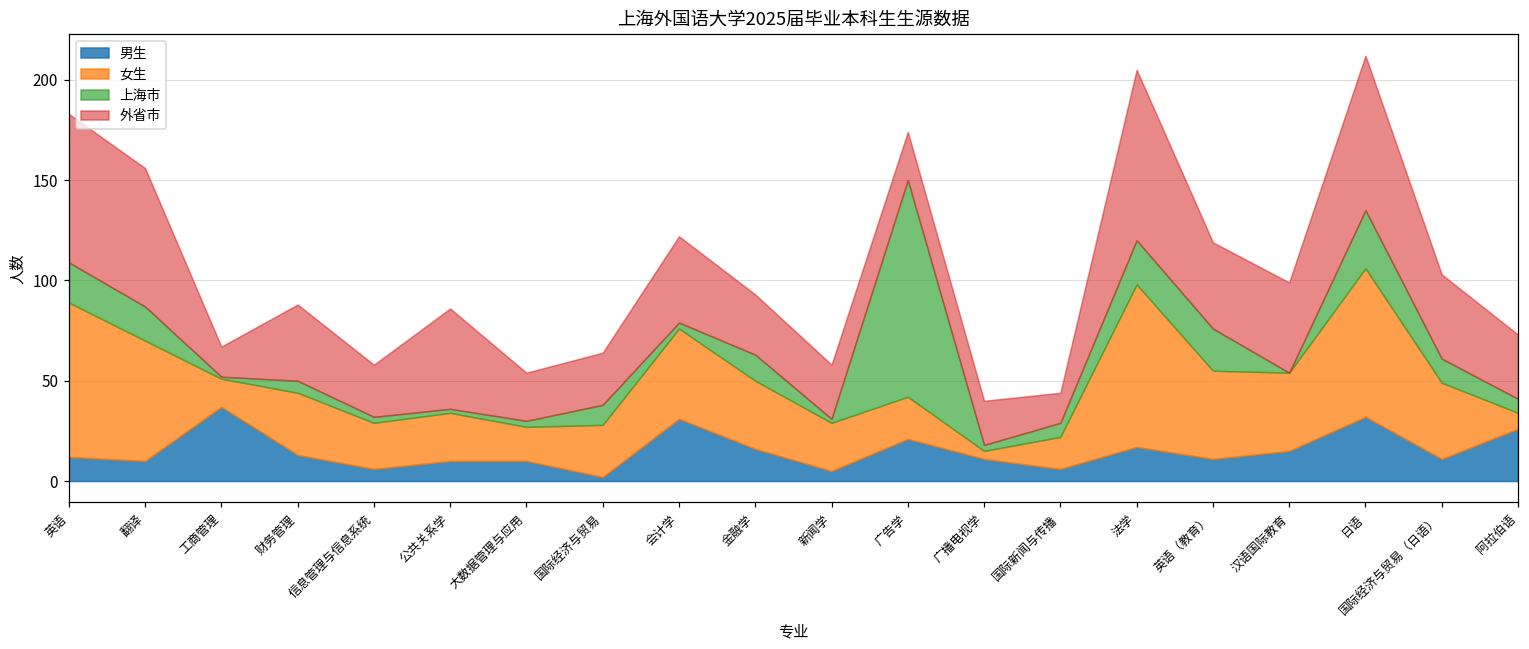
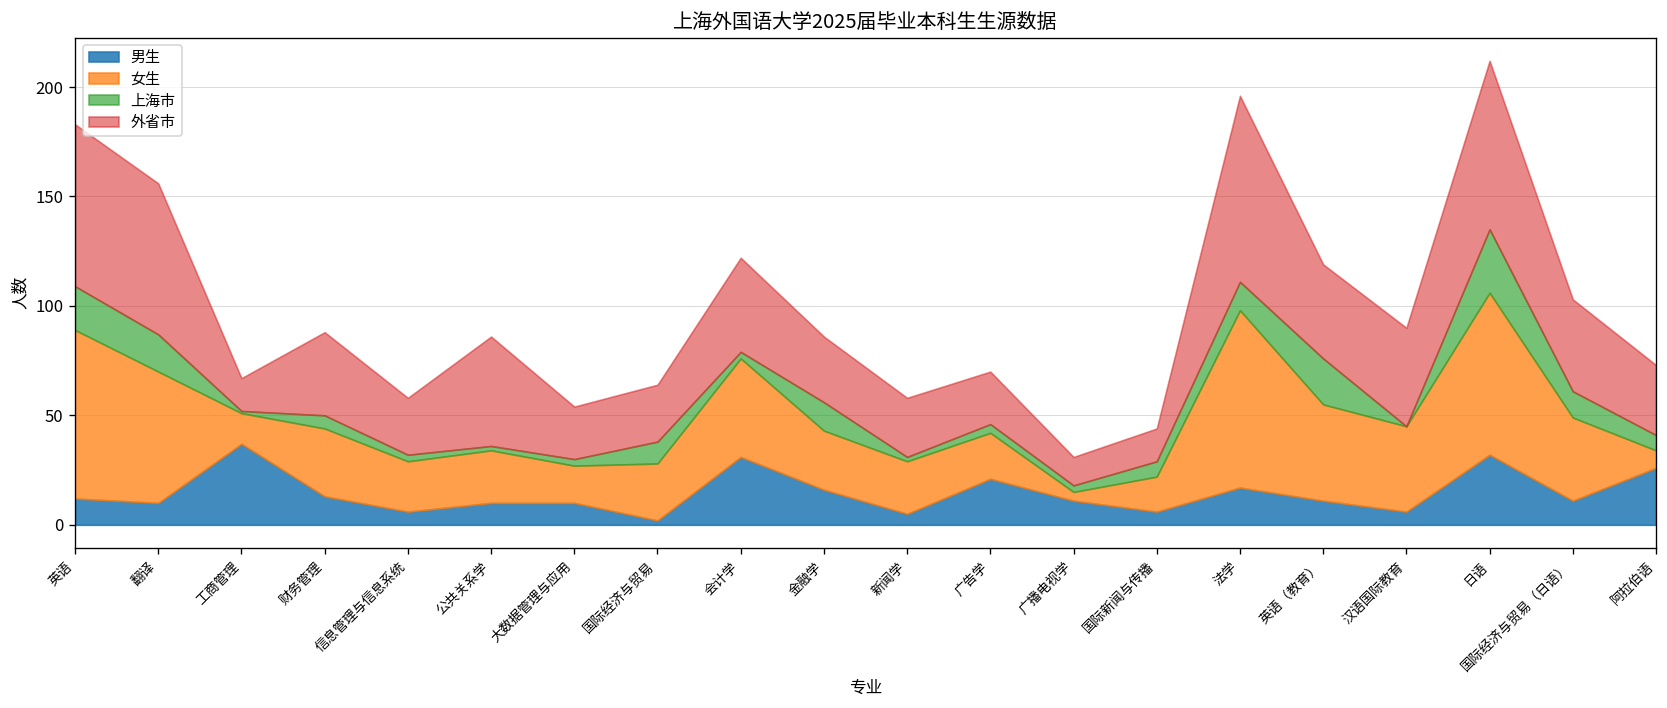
  {
    "男生": {
      "英语": 12,
      "翻译": 10,
      "工商管理": 37,
      "财务管理": 13,
      "信息管理与信息系统": 6,
      "公共关系学": 10,
      "大数据管理与应用": 10,
      "国际经济与贸易": 2,
      "会计学": 31,
      "金融学": 16,
      "新闻学": 5,
      "广告学": 21,
      "广播电视学": 11,
      "国际新闻与传播": 6,
      "法学": 17,
      "英语（教育）": 11,
-     "汉语国际教育": 15,
+     "汉语国际教育": 6,
      "日语": 32,
      "国际经济与贸易（日语）": 11,
      "阿拉伯语": 26
    },
    "女生": {
      "英语": 77,
      "翻译": 60,
      "财务管理": 31,
      "信息管理与信息系统": 23,
      "公共关系学": 24,
      "大数据管理与应用": 17,
      "国际经济与贸易": 26,
      "会计学": 45,
-     "金融学": 34,
+     "金融学": 27,
      "新闻学": 24,
      "广告学": 21,
      "广播电视学": 4,
      "国际新闻与传播": 16,
      "法学": 81,
      "英语（教育）": 44,
      "日语": 74,
      "国际经济与贸易（日语）": 38,
      "阿拉伯语": 8
    },
    "上海市": {
      "英语": 20,
      "翻译": 17,
      "财务管理": 6,
      "信息管理与信息系统": 3,
      "公共关系学": 2,
      "大数据管理与应用": 3,
      "国际经济与贸易": 10,
      "会计学": 3,
      "金融学": 13,
      "新闻学": 2,
-     "广告学": 108,
+     "广告学": 4,
      "广播电视学": 3,
      "国际新闻与传播": 7,
-     "法学": 22,
+     "法学": 13,
      "英语（教育）": 21,
      "日语": 29,
      "国际经济与贸易（日语）": 12,
      "阿拉伯语": 7
    },
    "外省市": {
      "英语": 74,
      "翻译": 69,
      "工商管理": 15,
      "财务管理": 38,
      "信息管理与信息系统": 26,
      "公共关系学": 50,
      "大数据管理与应用": 24,
      "国际经济与贸易": 26,
      "会计学": 43,
      "金融学": 30,
      "新闻学": 27,
      "广告学": 24,
-     "广播电视学": 22,
+     "广播电视学": 13,
      "国际新闻与传播": 15,
      "法学": 85,
      "英语（教育）": 43,
      "汉语国际教育": 45,
      "日语": 77,
      "国际经济与贸易（日语）": 42,
      "阿拉伯语": 32
    }
  }
